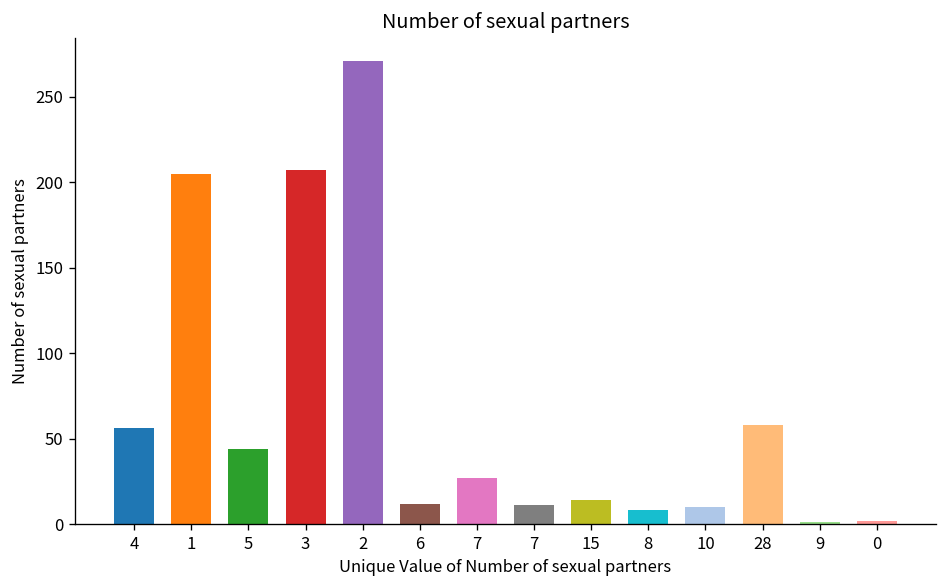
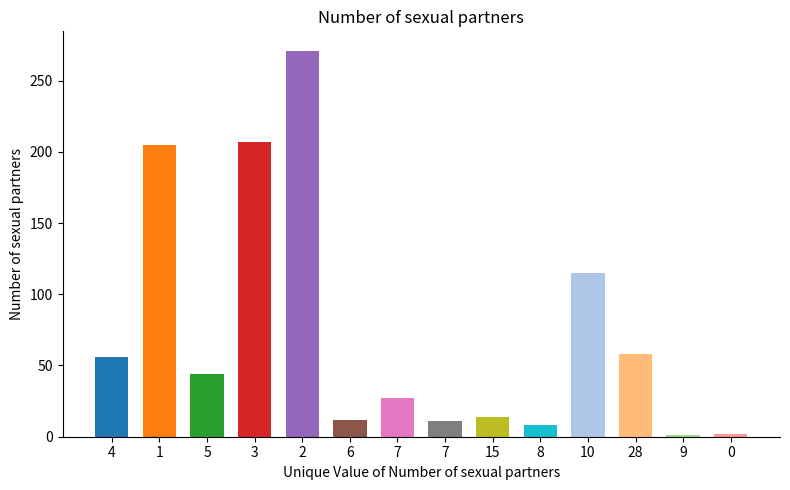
  {
    "4": 56,
    "1": 205,
    "5": 44,
    "3": 207,
    "2": 271,
    "6": 12,
    "15": 14,
    "8": 8,
-   "10": 10,
+   "10": 115,
    "28": 58,
    "0": 2
  }
